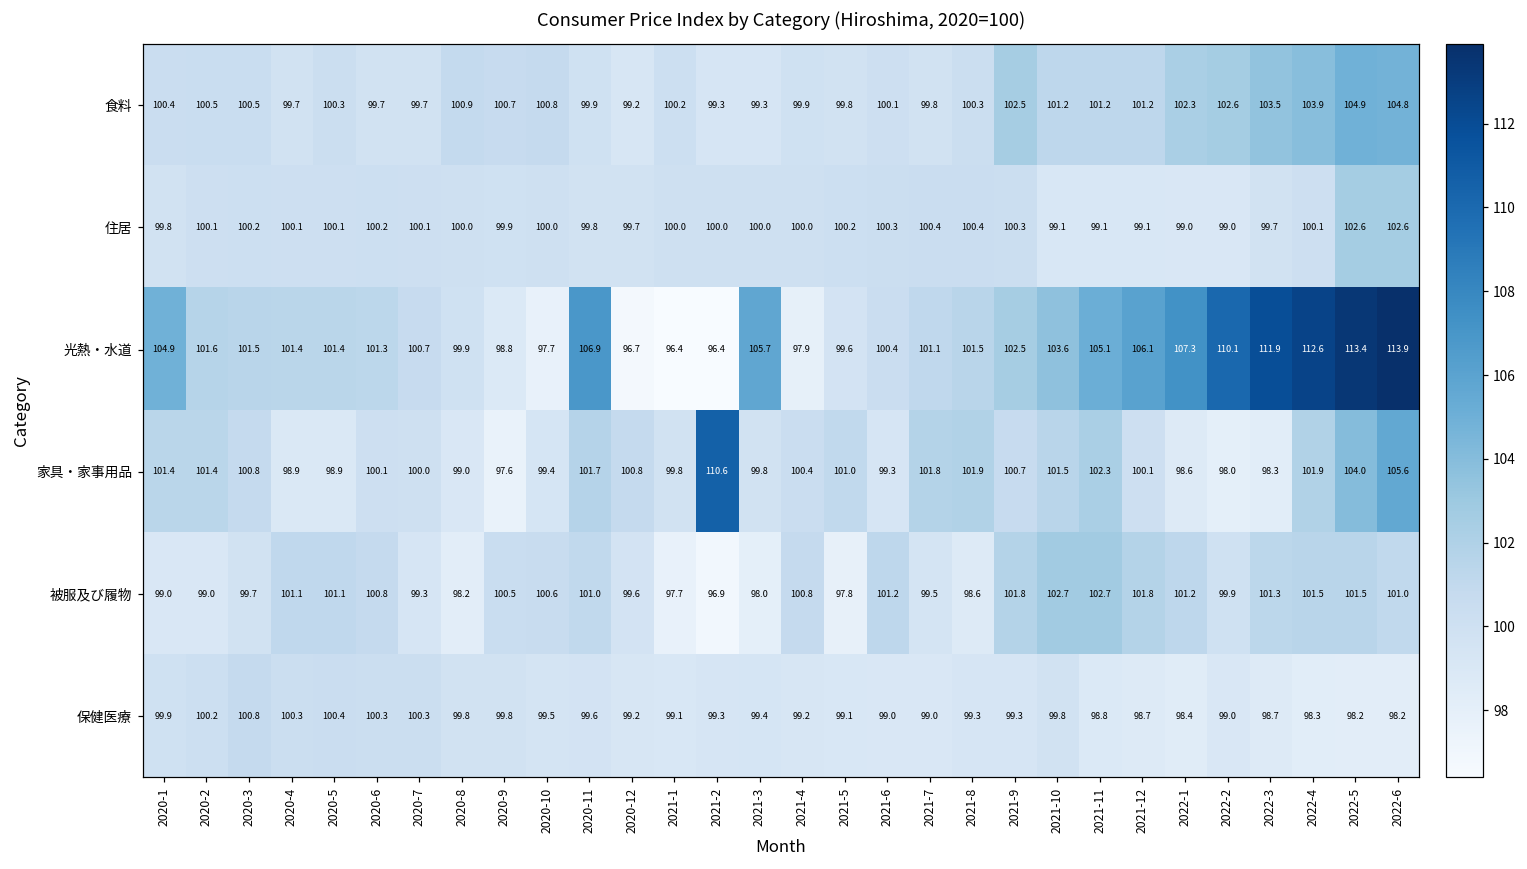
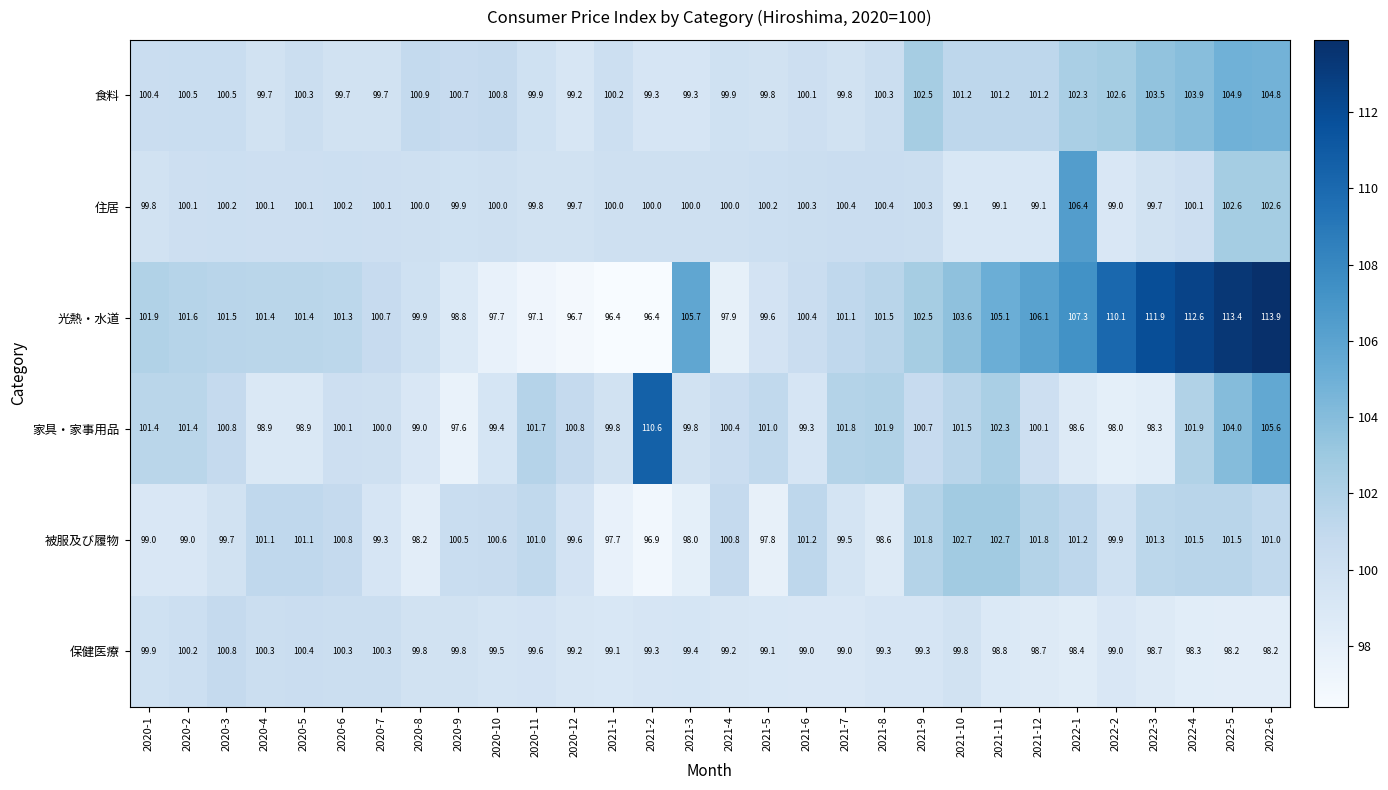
  {
    "食料": {
      "2020-1": 100.4,
      "2020-2": 100.5,
      "2020-3": 100.5,
      "2020-4": 99.7,
      "2020-5": 100.3,
      "2020-6": 99.7,
      "2020-7": 99.7,
      "2020-8": 100.9,
      "2020-9": 100.7,
      "2020-10": 100.8,
      "2020-11": 99.9,
      "2020-12": 99.2,
      "2021-1": 100.2,
      "2021-2": 99.3,
      "2021-3": 99.3,
      "2021-4": 99.9,
      "2021-5": 99.8,
      "2021-6": 100.1,
      "2021-7": 99.8,
      "2021-8": 100.3,
      "2021-9": 102.5,
      "2021-10": 101.2,
      "2021-11": 101.2,
      "2021-12": 101.2,
      "2022-1": 102.3,
      "2022-2": 102.6,
      "2022-3": 103.5,
      "2022-4": 103.9,
      "2022-5": 104.9,
      "2022-6": 104.8
    },
    "住居": {
      "2020-1": 99.8,
      "2020-2": 100.1,
      "2020-3": 100.2,
      "2020-4": 100.1,
      "2020-5": 100.1,
      "2020-6": 100.2,
      "2020-7": 100.1,
      "2020-8": 100.0,
      "2020-9": 99.9,
      "2020-10": 100.0,
      "2020-11": 99.8,
      "2020-12": 99.7,
      "2021-1": 100.0,
      "2021-2": 100.0,
      "2021-3": 100.0,
      "2021-4": 100.0,
      "2021-5": 100.2,
      "2021-6": 100.3,
      "2021-7": 100.4,
      "2021-8": 100.4,
      "2021-9": 100.3,
      "2021-10": 99.1,
      "2021-11": 99.1,
      "2021-12": 99.1,
-     "2022-1": 99.0,
+     "2022-1": 106.4,
      "2022-2": 99.0,
      "2022-3": 99.7,
      "2022-4": 100.1,
      "2022-5": 102.6,
      "2022-6": 102.6
    },
    "光熱・水道": {
-     "2020-1": 104.9,
+     "2020-1": 101.9,
      "2020-2": 101.6,
      "2020-3": 101.5,
      "2020-4": 101.4,
      "2020-5": 101.4,
      "2020-6": 101.3,
      "2020-7": 100.7,
      "2020-8": 99.9,
      "2020-9": 98.8,
      "2020-10": 97.7,
-     "2020-11": 106.9,
+     "2020-11": 97.1,
      "2020-12": 96.7,
      "2021-1": 96.4,
      "2021-2": 96.4,
      "2021-3": 105.7,
      "2021-4": 97.9,
      "2021-5": 99.6,
      "2021-6": 100.4,
      "2021-7": 101.1,
      "2021-8": 101.5,
      "2021-9": 102.5,
      "2021-10": 103.6,
      "2021-11": 105.1,
      "2021-12": 106.1,
      "2022-1": 107.3,
      "2022-2": 110.1,
      "2022-3": 111.9,
      "2022-4": 112.6,
      "2022-5": 113.4,
      "2022-6": 113.9
    },
    "家具・家事用品": {
      "2020-1": 101.4,
      "2020-2": 101.4,
      "2020-3": 100.8,
      "2020-4": 98.9,
      "2020-5": 98.9,
      "2020-6": 100.1,
      "2020-7": 100.0,
      "2020-8": 99.0,
      "2020-9": 97.6,
      "2020-10": 99.4,
      "2020-11": 101.7,
      "2020-12": 100.8,
      "2021-1": 99.8,
      "2021-2": 110.6,
      "2021-3": 99.8,
      "2021-4": 100.4,
      "2021-5": 101.0,
      "2021-6": 99.3,
      "2021-7": 101.8,
      "2021-8": 101.9,
      "2021-9": 100.7,
      "2021-10": 101.5,
      "2021-11": 102.3,
      "2021-12": 100.1,
      "2022-1": 98.6,
      "2022-2": 98.0,
      "2022-3": 98.3,
      "2022-4": 101.9,
      "2022-5": 104.0,
      "2022-6": 105.6
    },
    "被服及び履物": {
      "2020-1": 99.0,
      "2020-2": 99.0,
      "2020-3": 99.7,
      "2020-4": 101.1,
      "2020-5": 101.1,
      "2020-6": 100.8,
      "2020-7": 99.3,
      "2020-8": 98.2,
      "2020-9": 100.5,
      "2020-10": 100.6,
      "2020-11": 101.0,
      "2020-12": 99.6,
      "2021-1": 97.7,
      "2021-2": 96.9,
      "2021-3": 98.0,
      "2021-4": 100.8,
      "2021-5": 97.8,
      "2021-6": 101.2,
      "2021-7": 99.5,
      "2021-8": 98.6,
      "2021-9": 101.8,
      "2021-10": 102.7,
      "2021-11": 102.7,
      "2021-12": 101.8,
      "2022-1": 101.2,
      "2022-2": 99.9,
      "2022-3": 101.3,
      "2022-4": 101.5,
      "2022-5": 101.5,
      "2022-6": 101.0
    },
    "保健医療": {
      "2020-1": 99.9,
      "2020-2": 100.2,
      "2020-3": 100.8,
      "2020-4": 100.3,
      "2020-5": 100.4,
      "2020-6": 100.3,
      "2020-7": 100.3,
      "2020-8": 99.8,
      "2020-9": 99.8,
      "2020-10": 99.5,
      "2020-11": 99.6,
      "2020-12": 99.2,
      "2021-1": 99.1,
      "2021-2": 99.3,
      "2021-3": 99.4,
      "2021-4": 99.2,
      "2021-5": 99.1,
      "2021-6": 99.0,
      "2021-7": 99.0,
      "2021-8": 99.3,
      "2021-9": 99.3,
      "2021-10": 99.8,
      "2021-11": 98.8,
      "2021-12": 98.7,
      "2022-1": 98.4,
      "2022-2": 99.0,
      "2022-3": 98.7,
      "2022-4": 98.3,
      "2022-5": 98.2,
      "2022-6": 98.2
    }
  }
